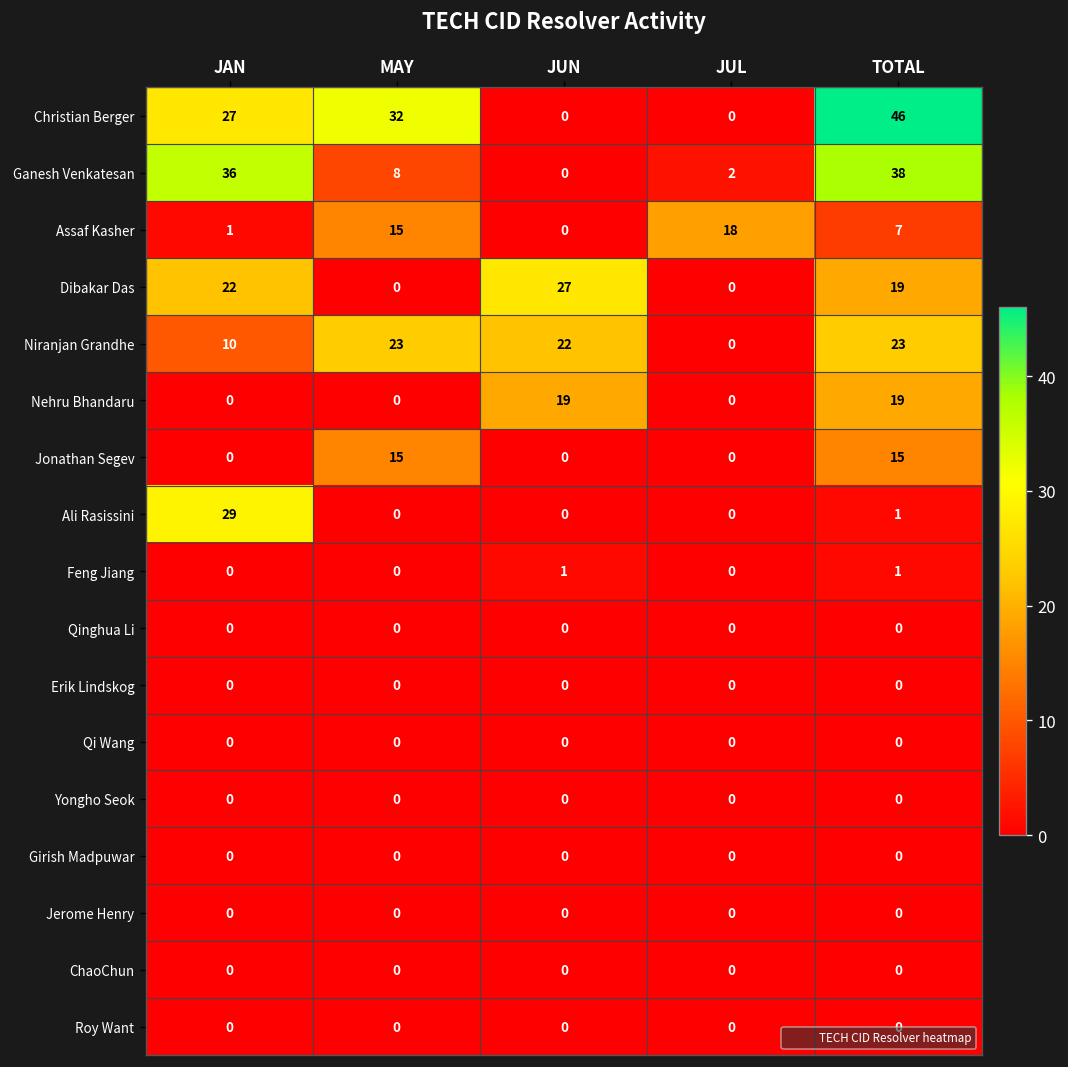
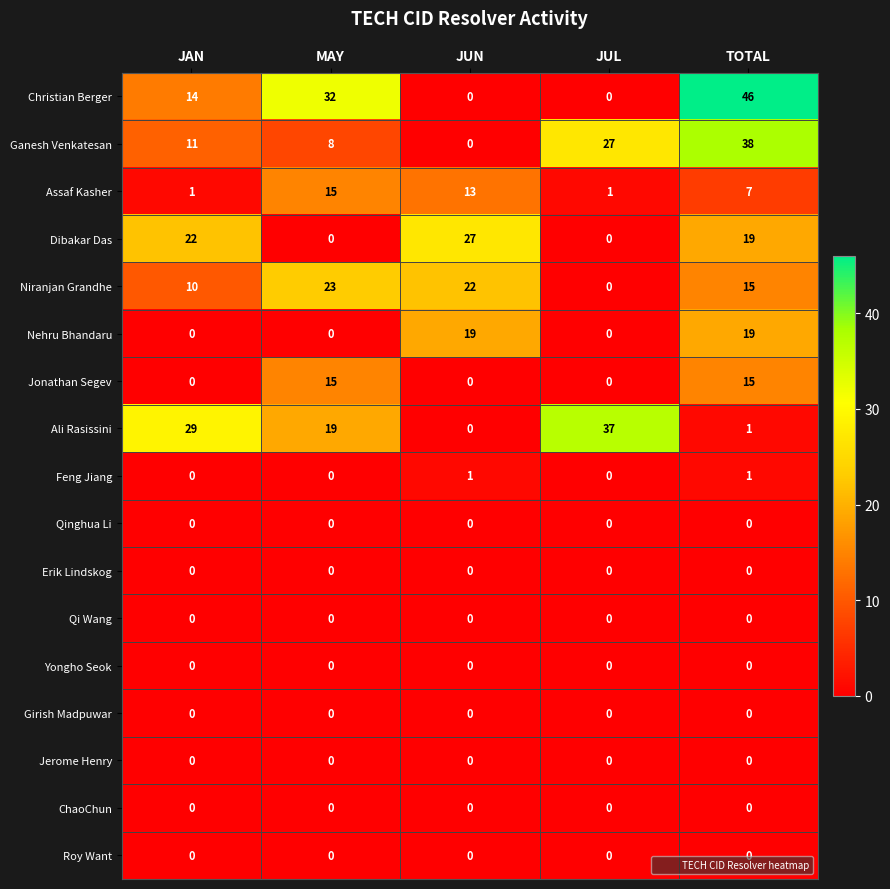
  {
    "Christian Berger": {
-     "JAN": 27,
+     "JAN": 14,
      "MAY": 32,
      "JUN": 0,
      "JUL": 0,
      "TOTAL": 46
    },
    "Ganesh Venkatesan": {
-     "JAN": 36,
+     "JAN": 11,
      "MAY": 8,
      "JUN": 0,
-     "JUL": 2,
+     "JUL": 27,
      "TOTAL": 38
    },
    "Assaf Kasher": {
      "JAN": 1,
      "MAY": 15,
-     "JUN": 0,
-     "JUL": 18,
+     "JUN": 13,
+     "JUL": 1,
      "TOTAL": 7
    },
    "Dibakar Das": {
      "JAN": 22,
      "MAY": 0,
      "JUN": 27,
      "JUL": 0,
      "TOTAL": 19
    },
    "Niranjan Grandhe": {
      "JAN": 10,
      "MAY": 23,
      "JUN": 22,
      "JUL": 0,
-     "TOTAL": 23
+     "TOTAL": 15
    },
    "Nehru Bhandaru": {
      "JAN": 0,
      "MAY": 0,
      "JUN": 19,
      "JUL": 0,
      "TOTAL": 19
    },
    "Jonathan Segev": {
      "JAN": 0,
      "MAY": 15,
      "JUN": 0,
      "JUL": 0,
      "TOTAL": 15
    },
    "Ali Rasissini": {
      "JAN": 29,
-     "MAY": 0,
+     "MAY": 19,
      "JUN": 0,
-     "JUL": 0,
+     "JUL": 37,
      "TOTAL": 1
    },
    "Feng Jiang": {
      "JAN": 0,
      "MAY": 0,
      "JUN": 1,
      "JUL": 0,
      "TOTAL": 1
    },
    "Qinghua Li": {
      "JAN": 0,
      "MAY": 0,
      "JUN": 0,
      "JUL": 0,
      "TOTAL": 0
    },
    "Erik Lindskog": {
      "JAN": 0,
      "MAY": 0,
      "JUN": 0,
      "JUL": 0,
      "TOTAL": 0
    },
    "Qi Wang": {
      "JAN": 0,
      "MAY": 0,
      "JUN": 0,
      "JUL": 0,
      "TOTAL": 0
    },
    "Yongho Seok": {
      "JAN": 0,
      "MAY": 0,
      "JUN": 0,
      "JUL": 0,
      "TOTAL": 0
    },
    "Girish Madpuwar": {
      "JAN": 0,
      "MAY": 0,
      "JUN": 0,
      "JUL": 0,
      "TOTAL": 0
    },
    "Jerome Henry": {
      "JAN": 0,
      "MAY": 0,
      "JUN": 0,
      "JUL": 0,
      "TOTAL": 0
    },
    "ChaoChun": {
      "JAN": 0,
      "MAY": 0,
      "JUN": 0,
      "JUL": 0,
      "TOTAL": 0
    },
    "Roy Want": {
      "JAN": 0,
      "MAY": 0,
      "JUN": 0,
      "JUL": 0
    }
  }
